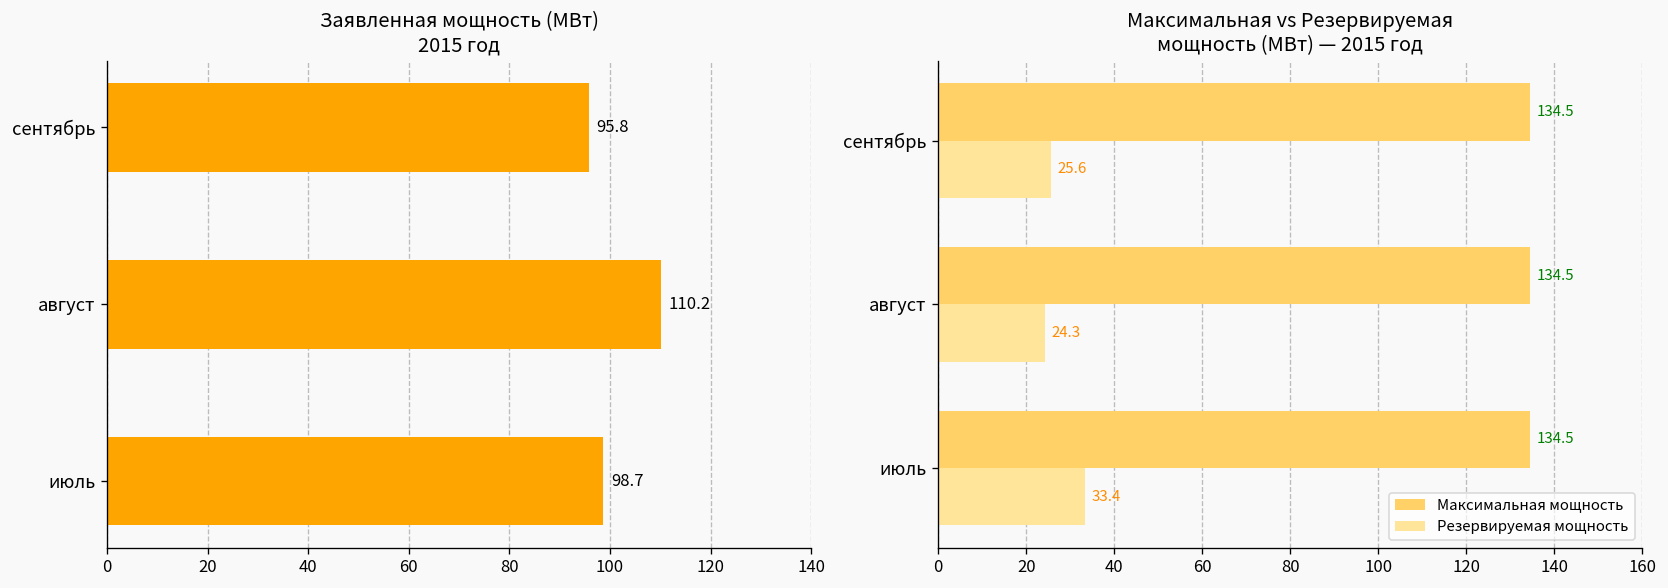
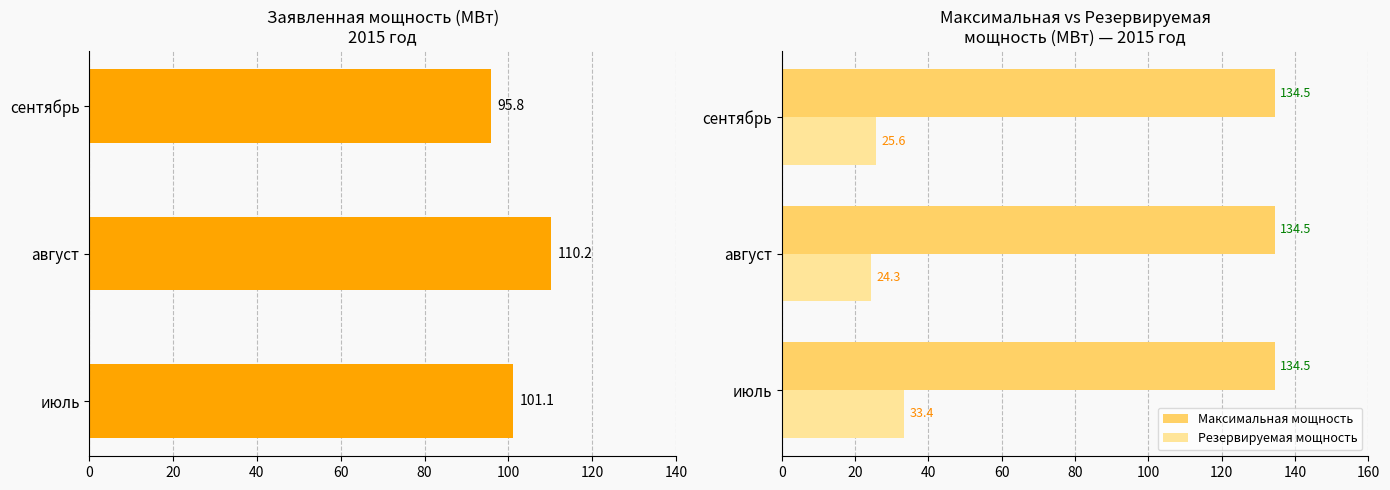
  {
    "Заявленная мощность (МВт) 2015 год": {
      "сентябрь": 95.8,
      "август": 110.2,
-     "июль": 98.7
+     "июль": 101.1
    }
  }
